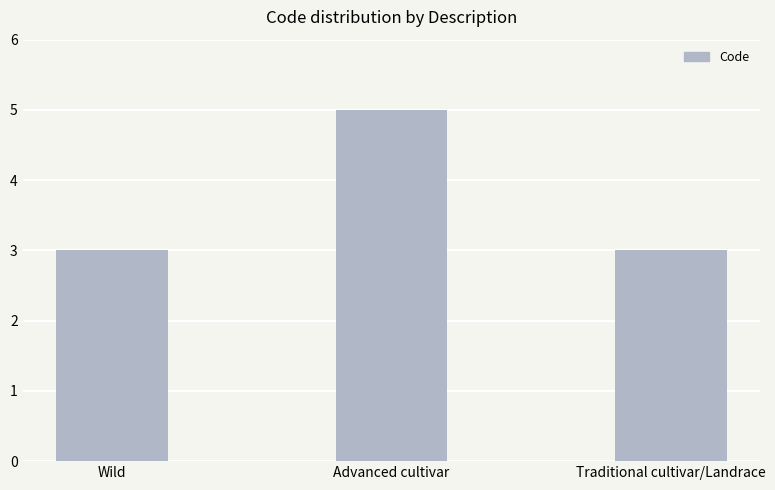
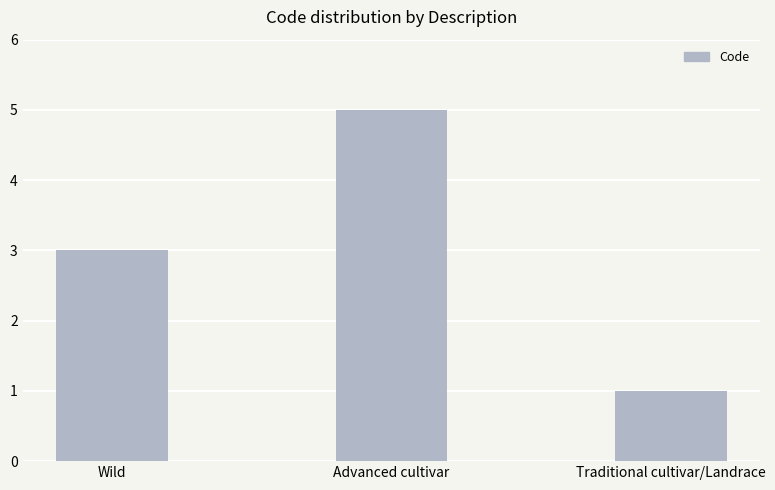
  {
    "Wild": 3,
    "Advanced cultivar": 5,
-   "Traditional cultivar/Landrace": 3
+   "Traditional cultivar/Landrace": 1
  }
